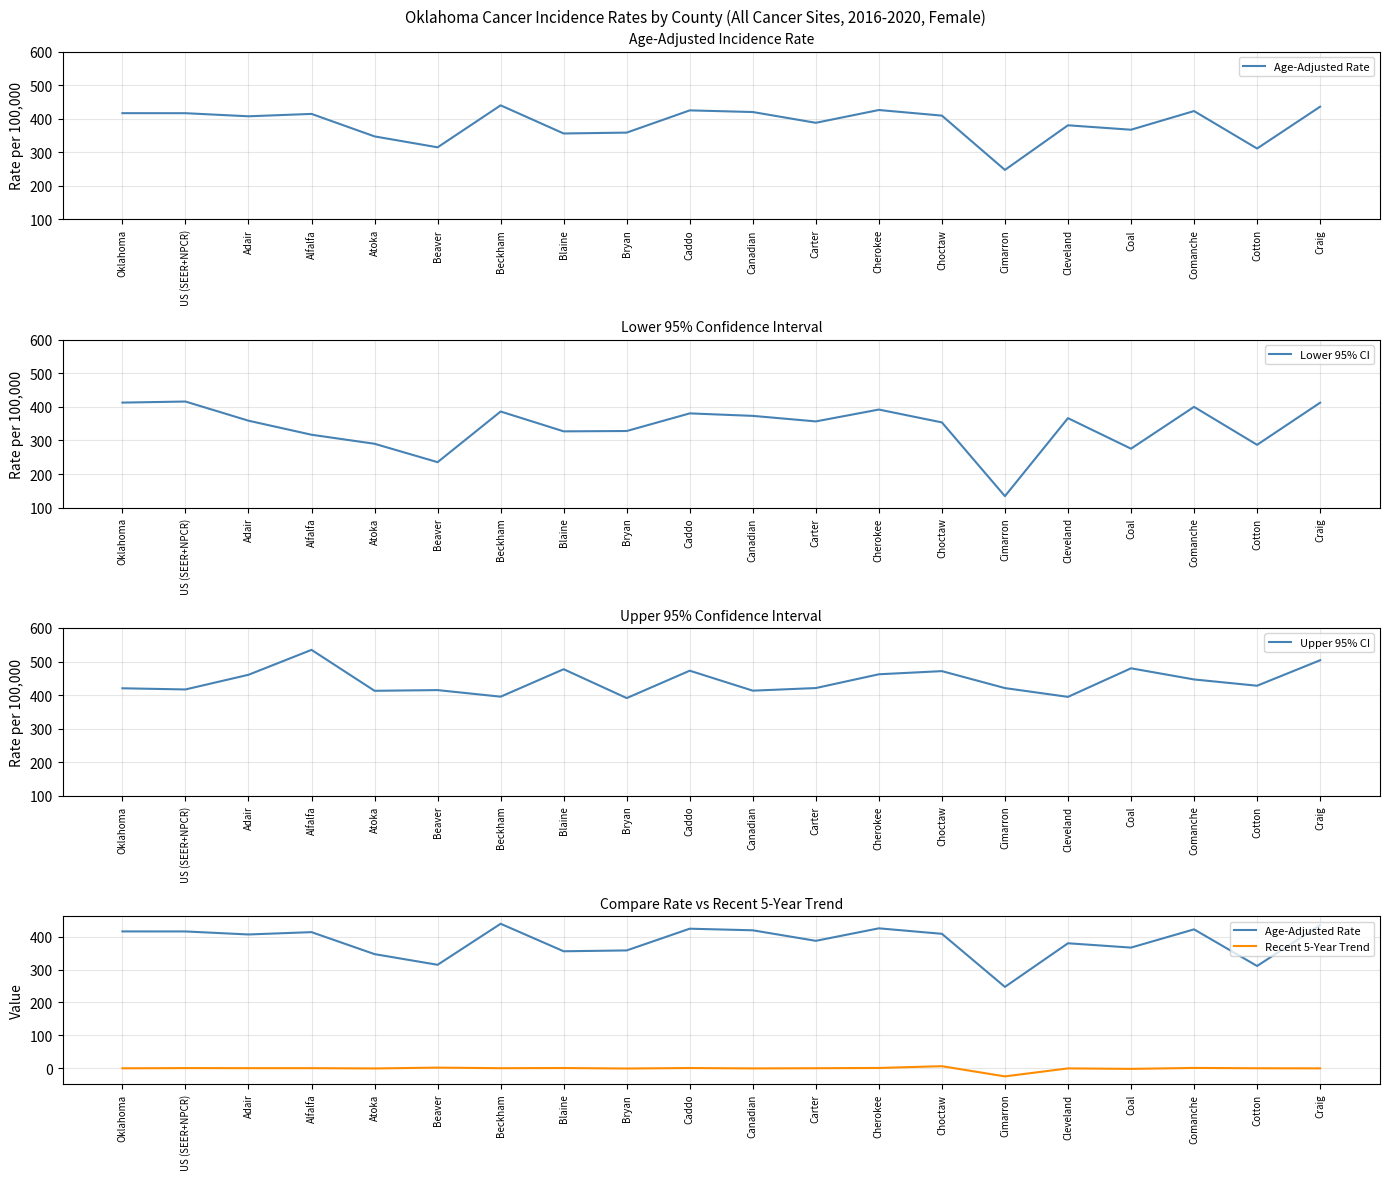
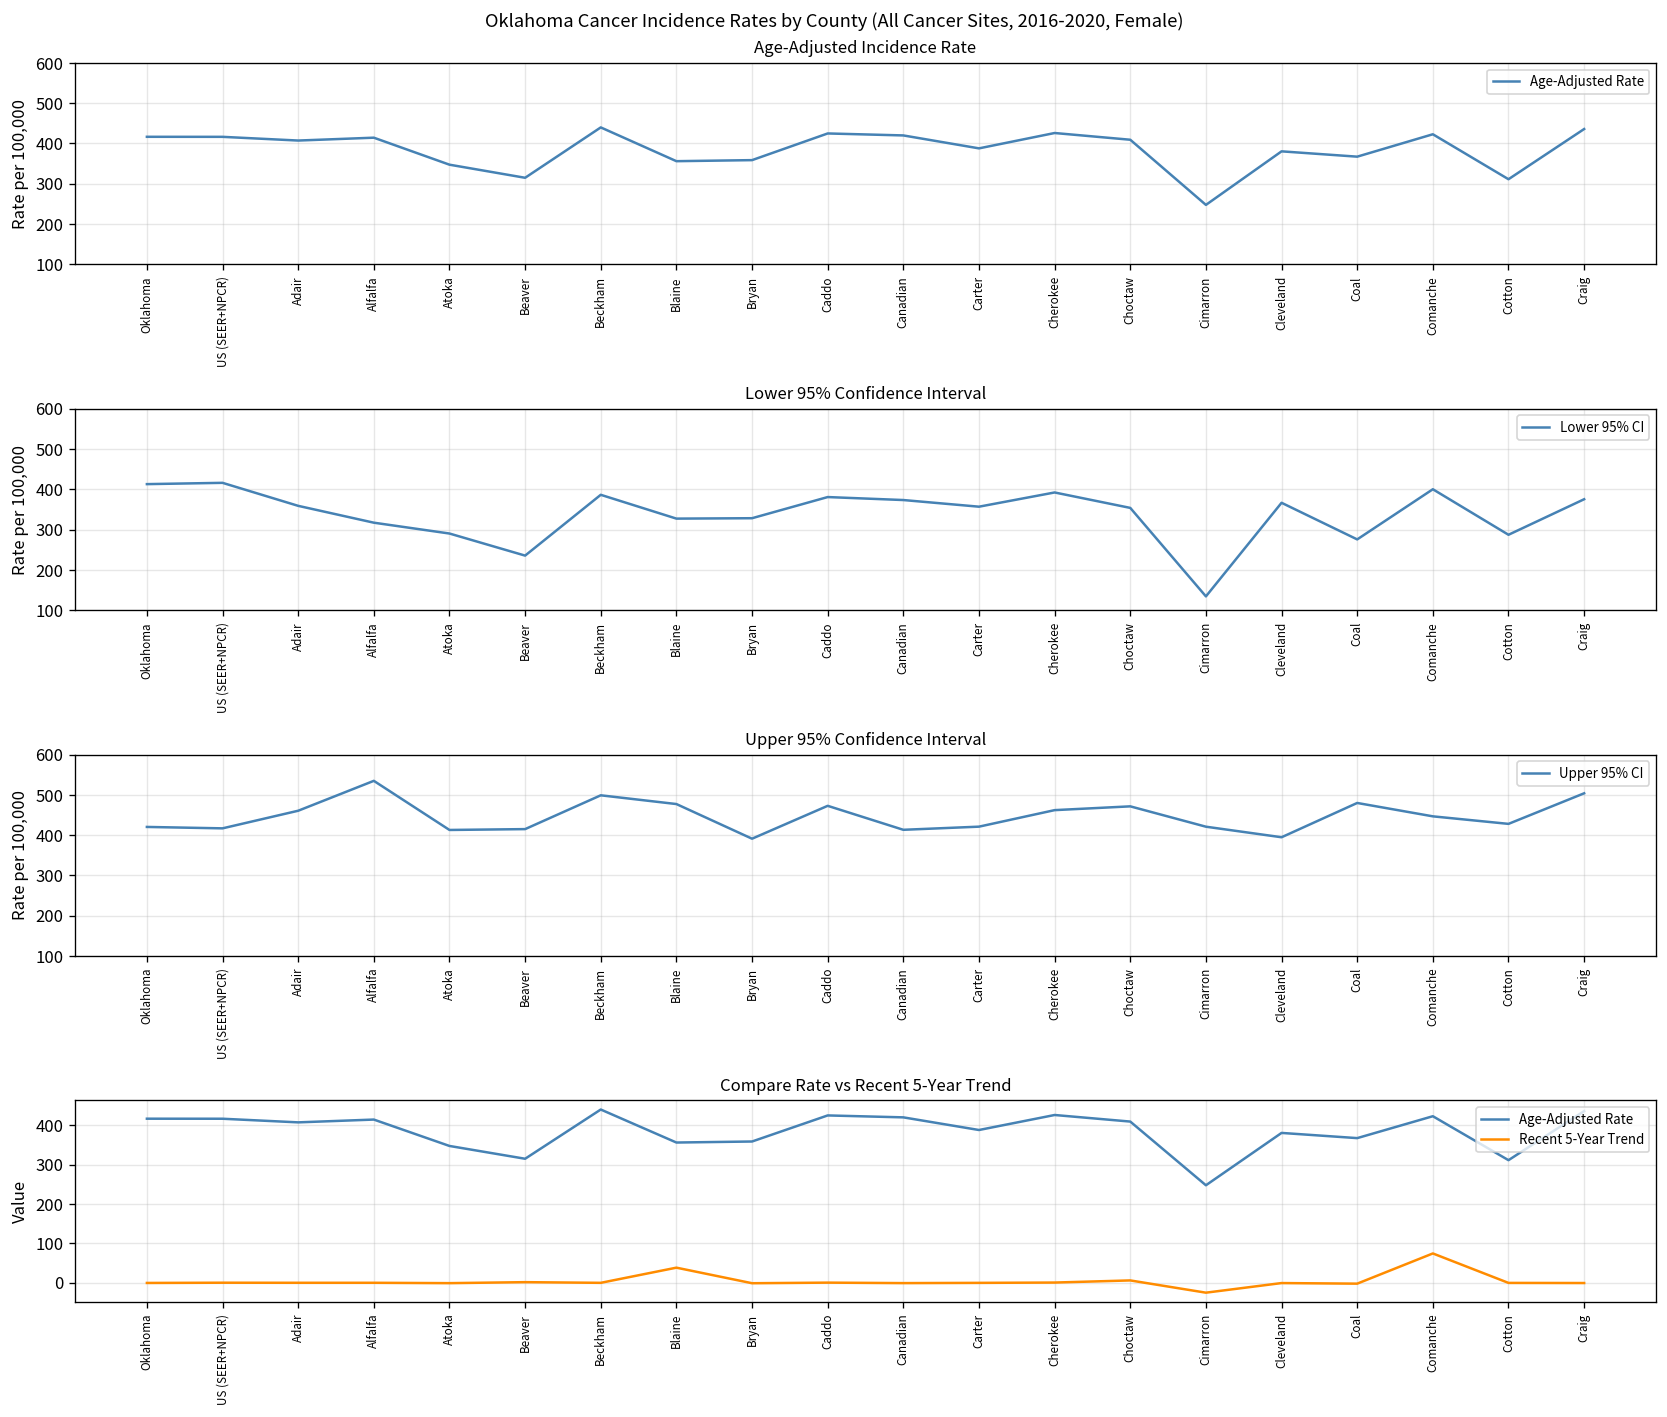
  {
    "Age-Adjusted Incidence Rate": {
      "Oklahoma": 420,
      "US (SEER+NPCR)": 420,
      "Adair": 410,
      "Alfalfa": 410,
      "Atoka": 350,
      "Beaver": 310,
      "Beckham": 440,
      "Blaine": 360,
      "Bryan": 360,
      "Caddo": 420,
      "Canadian": 420,
      "Carter": 390,
      "Cherokee": 430,
      "Choctaw": 410,
      "Cimarron": 250,
      "Cleveland": 380,
      "Coal": 370,
      "Comanche": 420,
      "Cotton": 310,
      "Craig": 440
    },
    "Lower 95% Confidence Interval": {
      "Oklahoma": 410,
      "US (SEER+NPCR)": 420,
      "Adair": 360,
      "Alfalfa": 320,
      "Atoka": 290,
      "Beaver": 240,
      "Beckham": 390,
      "Blaine": 330,
      "Bryan": 330,
      "Caddo": 380,
      "Canadian": 370,
      "Carter": 360,
      "Cherokee": 390,
      "Choctaw": 350,
      "Cimarron": 130,
      "Cleveland": 370,
      "Coal": 280,
      "Comanche": 400,
      "Cotton": 290,
-     "Craig": 410
+     "Craig": 380
    },
    "Upper 95% Confidence Interval": {
      "Oklahoma": 420,
      "US (SEER+NPCR)": 420,
      "Adair": 460,
      "Alfalfa": 530,
      "Atoka": 410,
      "Beaver": 410,
-     "Beckham": 400,
+     "Beckham": 500,
      "Blaine": 480,
      "Bryan": 390,
      "Caddo": 470,
      "Canadian": 410,
      "Carter": 420,
      "Cherokee": 460,
      "Choctaw": 470,
      "Cimarron": 420,
      "Cleveland": 390,
      "Coal": 480,
      "Comanche": 450,
      "Cotton": 430,
      "Craig": 500
    },
    "Compare Rate vs Recent 5-Year Trend": {
      "Age-Adjusted Rate": {
        "Oklahoma": 420,
        "US (SEER+NPCR)": 420,
        "Adair": 410,
        "Alfalfa": 410,
        "Atoka": 350,
        "Beaver": 310,
        "Beckham": 440,
        "Blaine": 360,
        "Bryan": 360,
        "Caddo": 420,
        "Canadian": 420,
        "Carter": 390,
        "Cherokee": 430,
        "Choctaw": 410,
        "Cimarron": 250,
        "Cleveland": 380,
        "Coal": 370,
        "Comanche": 420,
        "Cotton": 310
      },
      "Recent 5-Year Trend": {
        "Oklahoma": 0,
        "US (SEER+NPCR)": 0,
        "Adair": 0,
        "Alfalfa": 0,
        "Atoka": 0,
        "Beaver": 0,
        "Beckham": 0,
-       "Blaine": 0,
+       "Blaine": 40,
        "Bryan": 0,
        "Caddo": 0,
        "Canadian": 0,
        "Carter": 0,
        "Cherokee": 0,
        "Choctaw": 10,
        "Cimarron": -30,
        "Cleveland": 0,
        "Coal": 0,
-       "Comanche": 0,
+       "Comanche": 70,
        "Cotton": 0,
        "Craig": 0
      }
    }
  }
